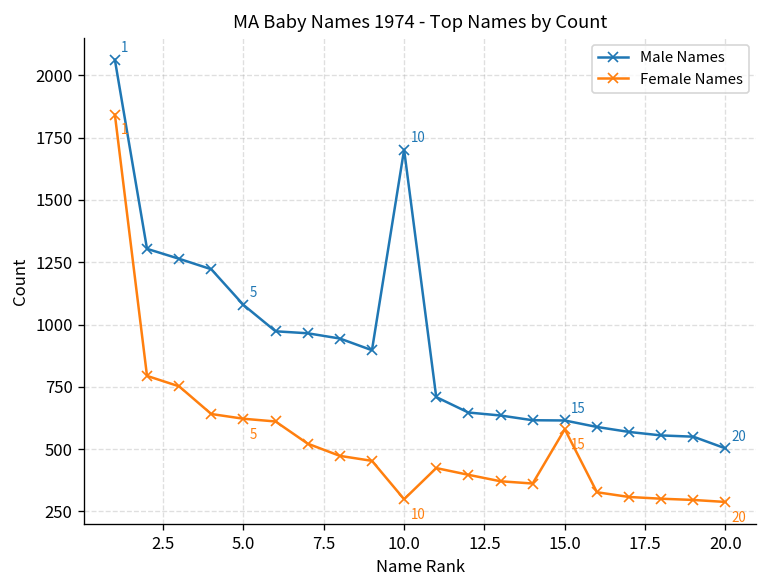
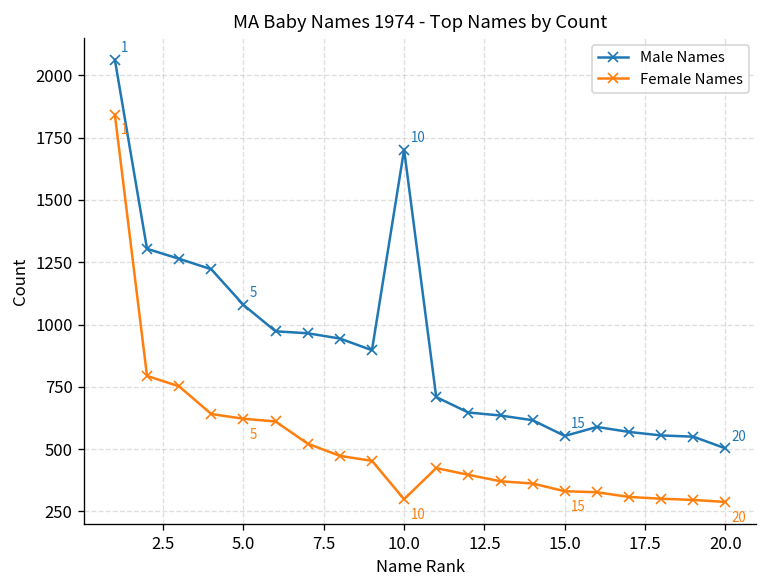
  {
    "Male Names": {
-     "15.0": 620
+     "15.0": 550
    },
    "Female Names": {
-     "15.0": 580
+     "15.0": 330
    }
  }
